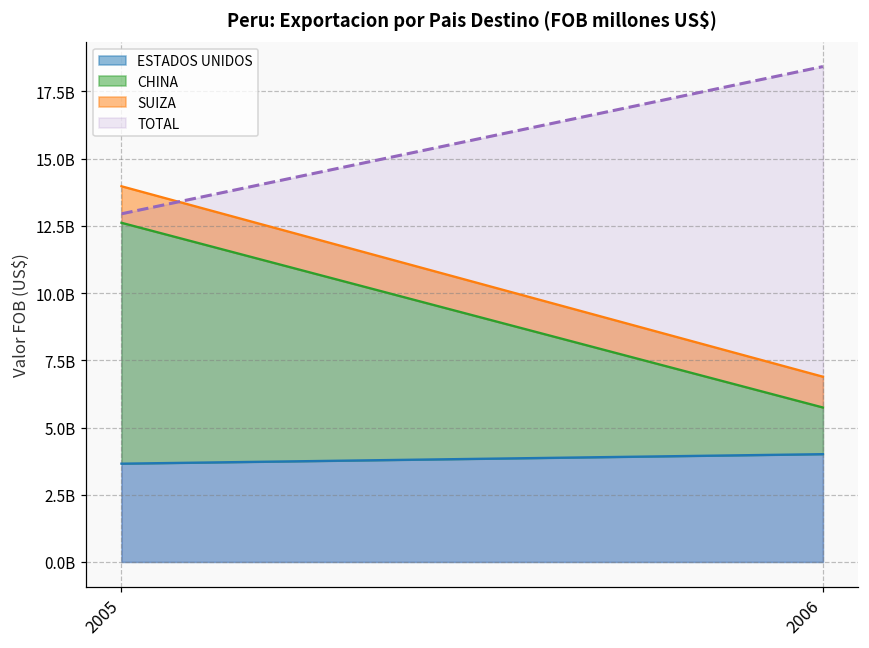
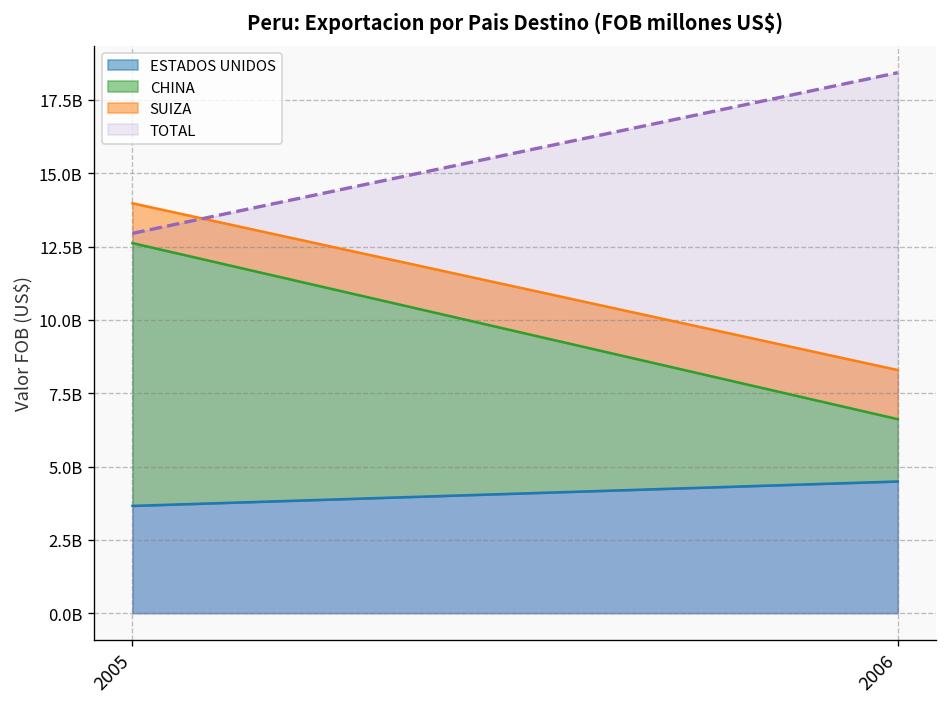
  {
    "ESTADOS UNIDOS": {
      "2005": 3700000000,
-     "2006": 4000000000
+     "2006": 4500000000
    },
    "CHINA": {
      "2005": 9000000000,
-     "2006": 1700000000
+     "2006": 2100000000
    },
    "SUIZA": {
      "2005": 1400000000,
-     "2006": 1100000000
+     "2006": 1700000000
    },
    "TOTAL": {
      "2005": 13000000000,
      "2006": 18400000000
    }
  }
